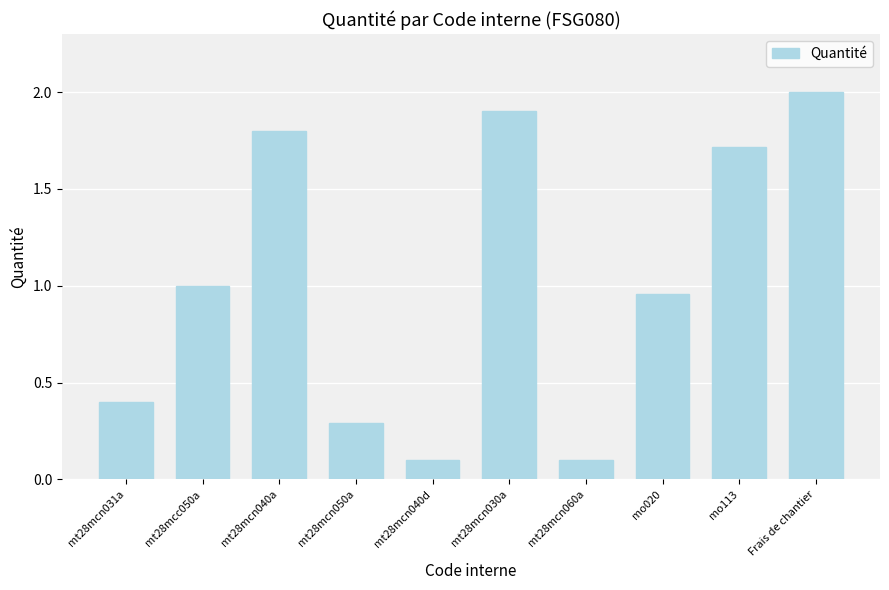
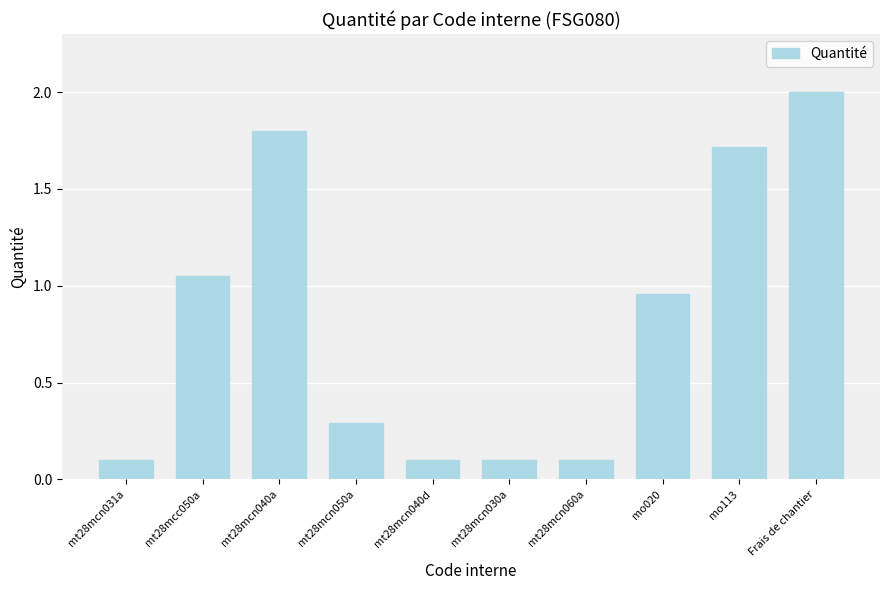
  {
-   "mt28mcn031a": 0.4,
-   "mt28mcc050a": 1.00,
+   "mt28mcn031a": 0.1,
+   "mt28mcc050a": 1.05,
    "mt28mcn040a": 1.80,
    "mt28mcn050a": 0.29,
    "mt28mcn040d": 0.10,
-   "mt28mcn030a": 1.9,
+   "mt28mcn030a": 0.1,
    "mt28mcn060a": 0.10,
    "mo020": 0.96,
    "mo113": 1.72,
    "Frais de chantier": 2.00
  }
